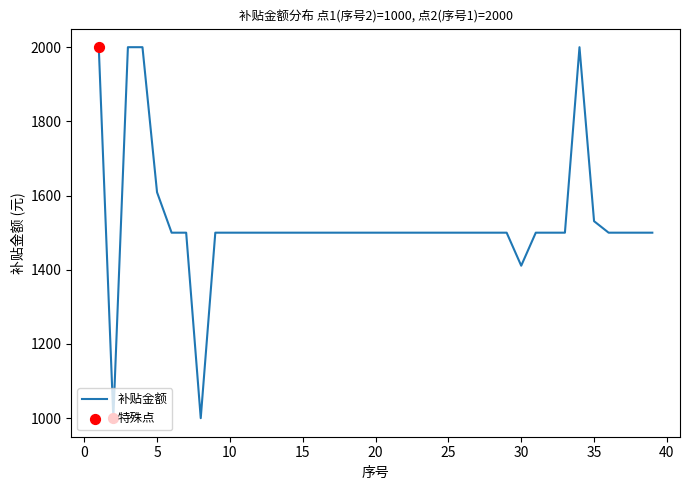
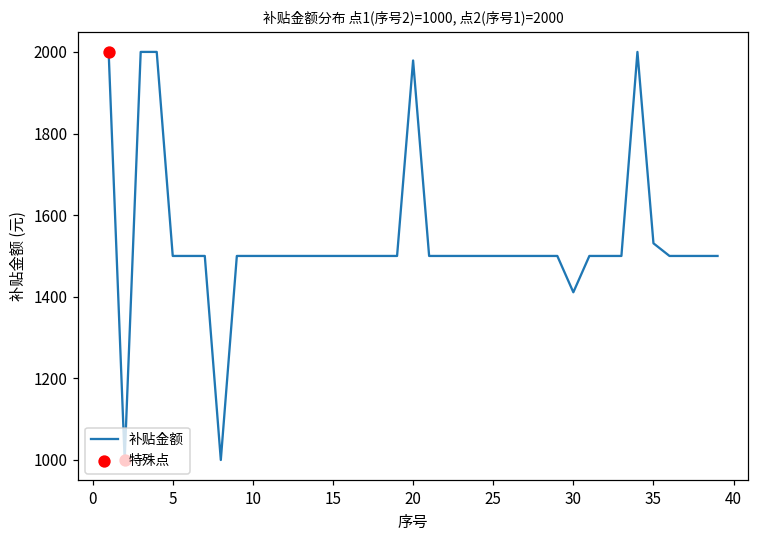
  {
    "补贴金额": {
-     "5": 1610,
+     "5": 1500,
      "10": 1500,
      "15": 1500,
-     "20": 1500,
+     "20": 1980,
      "25": 1500,
      "30": 1410,
      "35": 1530
    }
  }
